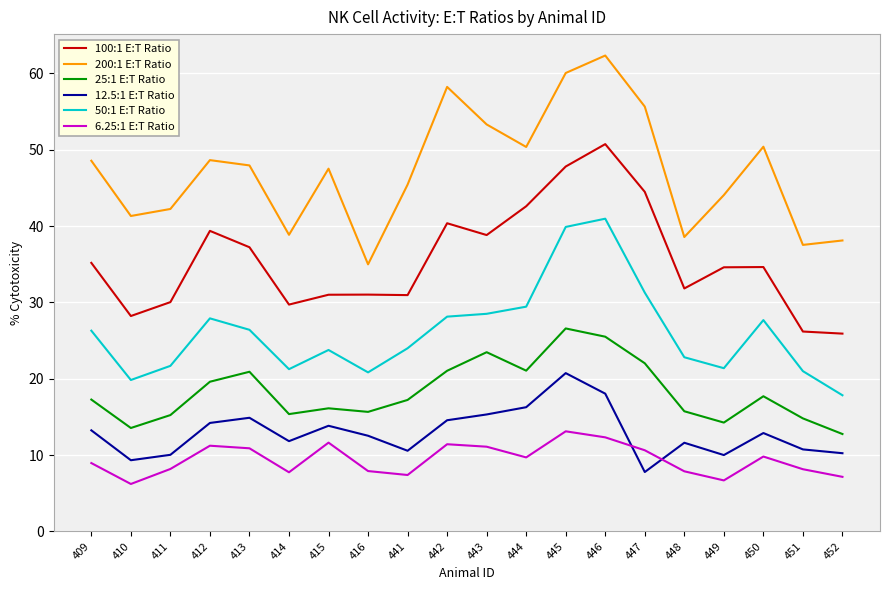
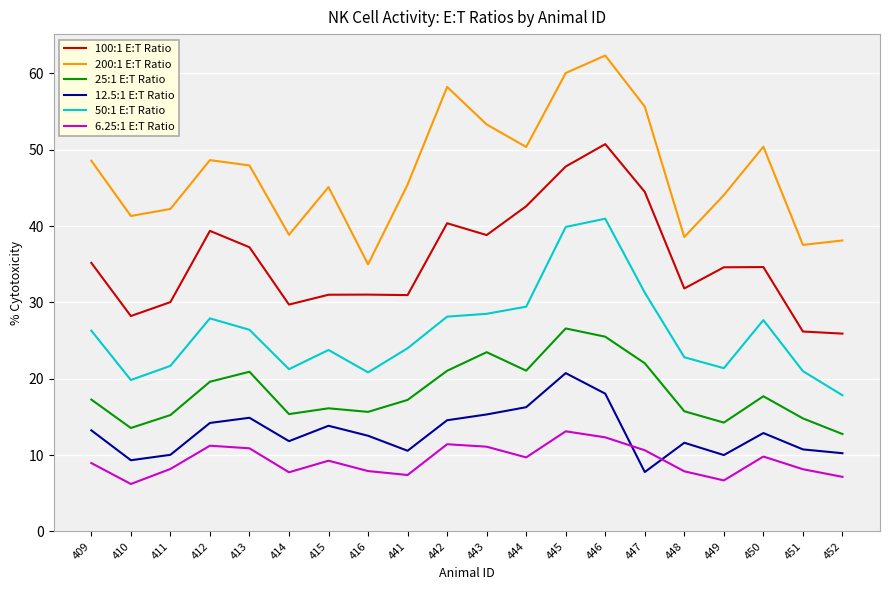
  {
    "100:1 E:T Ratio": {
      "409": 35,
      "410": 28,
      "411": 30,
      "412": 39,
      "413": 37,
      "414": 30,
      "415": 31,
      "416": 31,
      "441": 31,
      "442": 40,
      "443": 39,
      "444": 43,
      "445": 48,
      "446": 51,
      "447": 44,
      "448": 32,
      "449": 35,
      "450": 35,
      "451": 26,
      "452": 26
    },
    "200:1 E:T Ratio": {
      "409": 49,
      "410": 41,
      "411": 42,
      "412": 49,
      "413": 48,
      "414": 39,
-     "415": 48,
+     "415": 45,
      "416": 35,
      "441": 45,
      "442": 58,
      "443": 53,
      "444": 50,
      "445": 60,
      "446": 62,
      "447": 56,
      "448": 39,
      "449": 44,
      "450": 50,
      "451": 38,
      "452": 38
    },
    "25:1 E:T Ratio": {
      "409": 17,
      "410": 14,
      "411": 15,
      "412": 20,
      "413": 21,
      "414": 15,
      "415": 16,
      "416": 16,
      "441": 17,
      "442": 21,
      "443": 23,
      "444": 21,
      "445": 27,
      "446": 26,
      "447": 22,
      "448": 16,
      "449": 14,
      "450": 18,
      "451": 15,
      "452": 13
    },
    "12.5:1 E:T Ratio": {
      "409": 13,
      "410": 9,
      "411": 10,
      "412": 14,
      "413": 15,
      "414": 12,
      "415": 14,
      "416": 13,
      "441": 11,
      "442": 15,
      "443": 15,
      "444": 16,
      "445": 21,
      "446": 18,
      "447": 8,
      "448": 12,
      "449": 10,
      "450": 13,
      "451": 11,
      "452": 10
    },
    "50:1 E:T Ratio": {
      "409": 26,
      "410": 20,
      "411": 22,
      "412": 28,
      "413": 26,
      "414": 21,
      "415": 24,
      "416": 21,
      "441": 24,
      "442": 28,
      "443": 29,
      "444": 29,
      "445": 40,
      "446": 41,
      "447": 31,
      "448": 23,
      "449": 21,
      "450": 28,
      "451": 21,
      "452": 18
    },
    "6.25:1 E:T Ratio": {
      "409": 9,
      "410": 6,
      "411": 8,
      "412": 11,
      "413": 11,
      "414": 8,
-     "415": 12,
+     "415": 9,
      "416": 8,
      "441": 7,
      "442": 11,
      "443": 11,
      "444": 10,
      "445": 13,
      "446": 12,
      "447": 11,
      "448": 8,
      "449": 7,
      "450": 10,
      "451": 8,
      "452": 7
    }
  }
